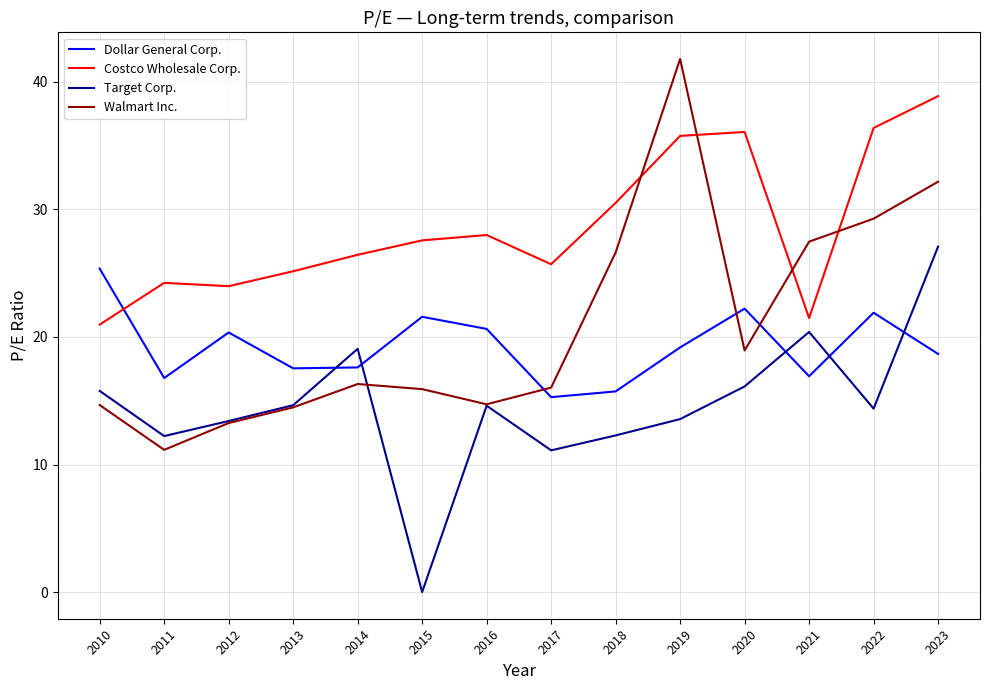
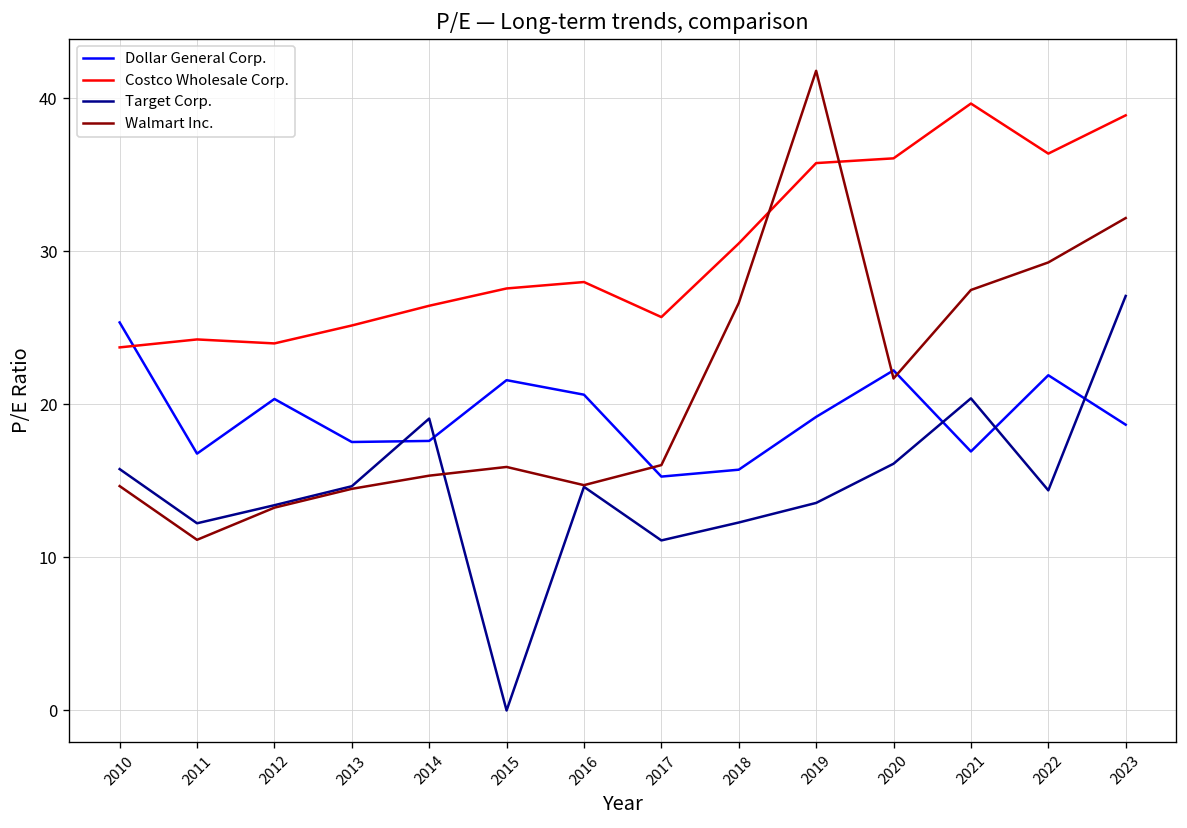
  {
    "Dollar General Corp.": {
      "2010": 25.4,
      "2011": 16.8,
      "2012": 20.4,
      "2013": 17.5,
      "2014": 17.6,
      "2015": 21.6,
      "2016": 20.6,
      "2017": 15.3,
      "2018": 15.7,
      "2019": 19.2,
      "2020": 22.2,
      "2021": 16.9,
      "2022": 21.9,
      "2023": 18.7
    },
    "Costco Wholesale Corp.": {
-     "2010": 21.0,
+     "2010": 23.7,
      "2011": 24.2,
      "2012": 24.0,
      "2013": 25.2,
      "2014": 26.4,
      "2015": 27.6,
      "2016": 28.0,
      "2017": 25.7,
      "2018": 30.5,
      "2019": 35.8,
      "2020": 36.1,
-     "2021": 21.5,
+     "2021": 39.7,
      "2022": 36.4,
      "2023": 38.9
    },
    "Target Corp.": {
      "2010": 15.8,
      "2011": 12.2,
      "2014": 19.1,
      "2015": 0.0,
      "2017": 11.1,
      "2018": 12.3,
      "2019": 13.6,
      "2020": 16.1,
      "2021": 20.4,
      "2022": 14.4,
      "2023": 27.1
    },
    "Walmart Inc.": {
      "2010": 14.7,
      "2011": 11.2,
-     "2014": 16.3,
+     "2014": 15.3,
      "2015": 15.9,
      "2017": 16.0,
      "2018": 26.6,
      "2019": 41.8,
-     "2020": 18.9,
+     "2020": 21.7,
      "2021": 27.5,
      "2022": 29.3,
      "2023": 32.2
    }
  }
